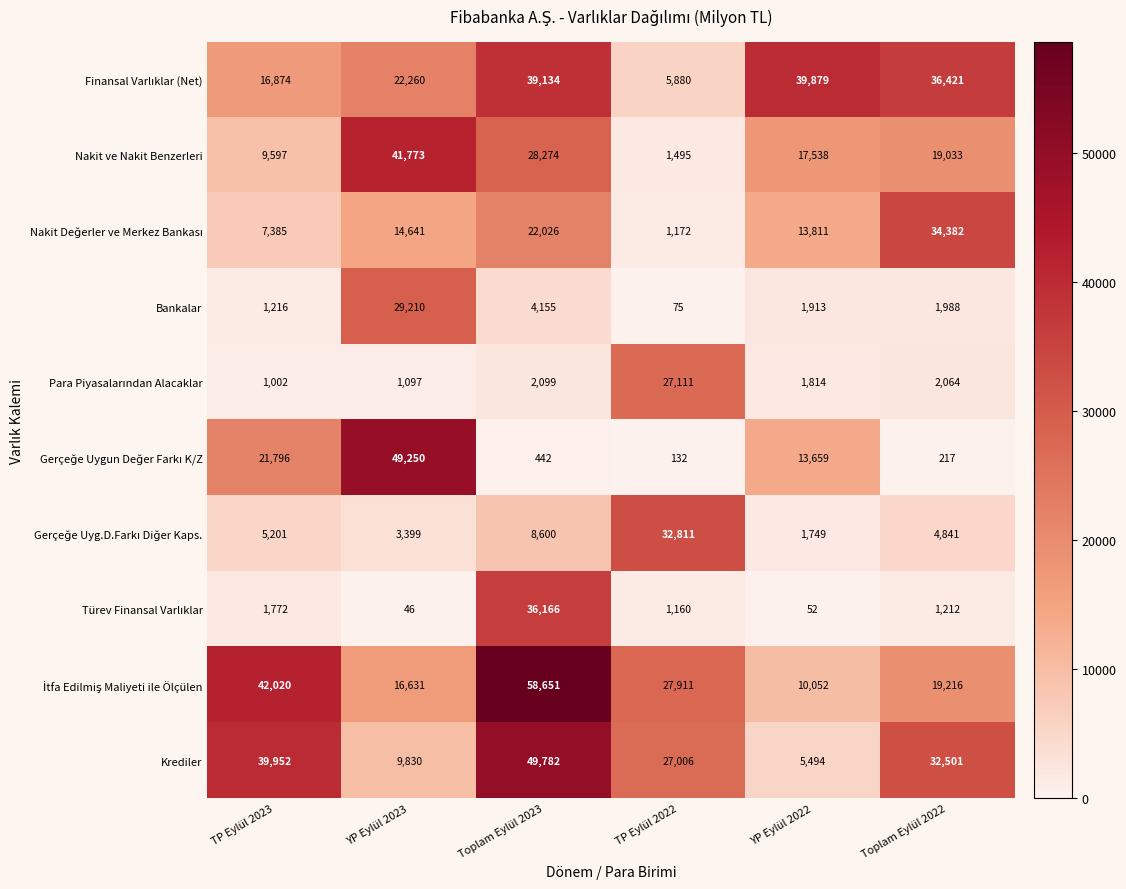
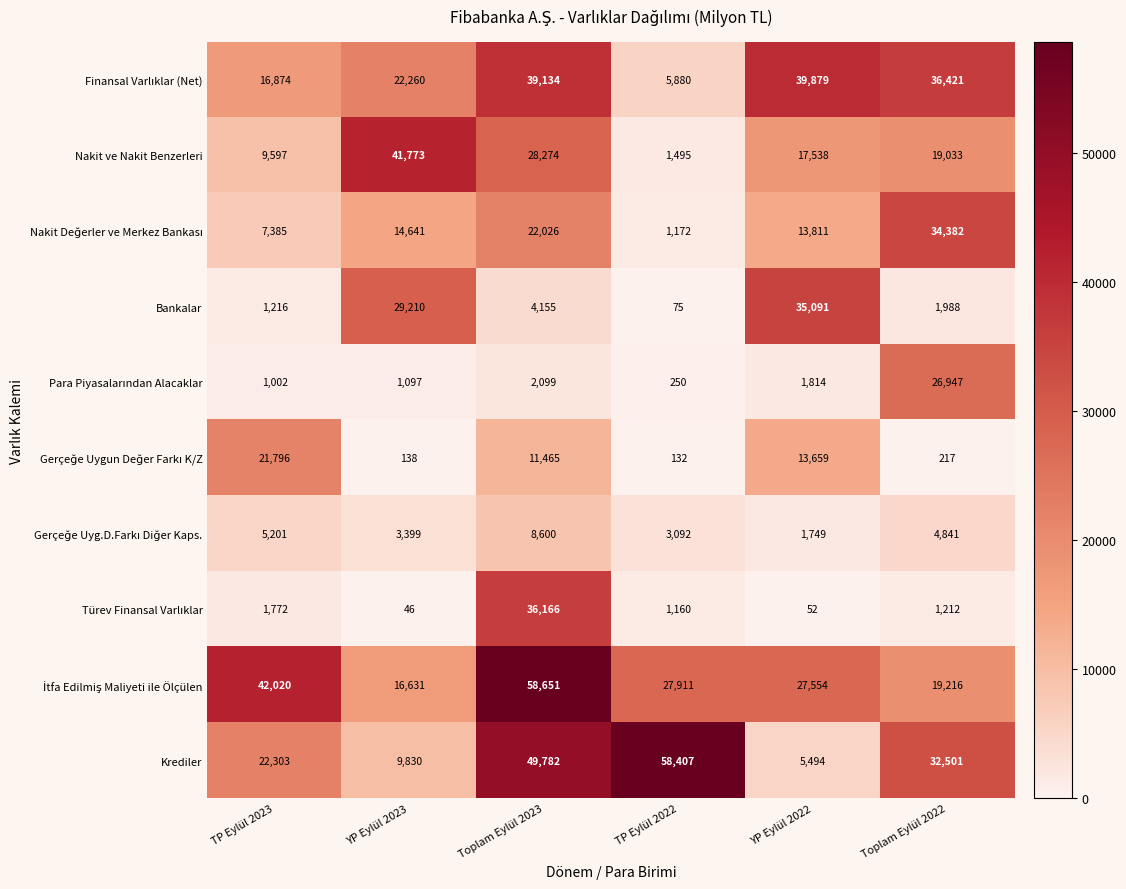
  {
    "Finansal Varlıklar (Net)": {
      "TP Eylül 2023": "16,874",
      "YP Eylül 2023": "22,260",
      "Toplam Eylül 2023": "39,134",
      "TP Eylül 2022": "5,880",
      "YP Eylül 2022": "39,879",
      "Toplam Eylül 2022": "36,421"
    },
    "Nakit ve Nakit Benzerleri": {
      "TP Eylül 2023": "9,597",
      "YP Eylül 2023": "41,773",
      "Toplam Eylül 2023": "28,274",
      "TP Eylül 2022": "1,495",
      "YP Eylül 2022": "17,538",
      "Toplam Eylül 2022": "19,033"
    },
    "Nakit Değerler ve Merkez Bankası": {
      "TP Eylül 2023": "7,385",
      "YP Eylül 2023": "14,641",
      "Toplam Eylül 2023": "22,026",
      "TP Eylül 2022": "1,172",
      "YP Eylül 2022": "13,811",
      "Toplam Eylül 2022": "34,382"
    },
    "Bankalar": {
      "TP Eylül 2023": "1,216",
      "YP Eylül 2023": "29,210",
      "Toplam Eylül 2023": "4,155",
      "TP Eylül 2022": "75",
-     "YP Eylül 2022": "1,913",
+     "YP Eylül 2022": "35,091",
      "Toplam Eylül 2022": "1,988"
    },
    "Para Piyasalarından Alacaklar": {
      "TP Eylül 2023": "1,002",
      "YP Eylül 2023": "1,097",
      "Toplam Eylül 2023": "2,099",
-     "TP Eylül 2022": "27,111",
+     "TP Eylül 2022": "250",
      "YP Eylül 2022": "1,814",
-     "Toplam Eylül 2022": "2,064"
+     "Toplam Eylül 2022": "26,947"
    },
    "Gerçeğe Uygun Değer Farkı K/Z": {
      "TP Eylül 2023": "21,796",
-     "YP Eylül 2023": "49,250",
-     "Toplam Eylül 2023": "442",
+     "YP Eylül 2023": "138",
+     "Toplam Eylül 2023": "11,465",
      "TP Eylül 2022": "132",
      "YP Eylül 2022": "13,659",
      "Toplam Eylül 2022": "217"
    },
    "Gerçeğe Uyg.D.Farkı Diğer Kaps.": {
      "TP Eylül 2023": "5,201",
      "YP Eylül 2023": "3,399",
      "Toplam Eylül 2023": "8,600",
-     "TP Eylül 2022": "32,811",
+     "TP Eylül 2022": "3,092",
      "YP Eylül 2022": "1,749",
      "Toplam Eylül 2022": "4,841"
    },
    "Türev Finansal Varlıklar": {
      "TP Eylül 2023": "1,772",
      "YP Eylül 2023": "46",
      "Toplam Eylül 2023": "36,166",
      "TP Eylül 2022": "1,160",
      "YP Eylül 2022": "52",
      "Toplam Eylül 2022": "1,212"
    },
    "İtfa Edilmiş Maliyeti ile Ölçülen": {
      "TP Eylül 2023": "42,020",
      "YP Eylül 2023": "16,631",
      "Toplam Eylül 2023": "58,651",
      "TP Eylül 2022": "27,911",
-     "YP Eylül 2022": "10,052",
+     "YP Eylül 2022": "27,554",
      "Toplam Eylül 2022": "19,216"
    },
    "Krediler": {
-     "TP Eylül 2023": "39,952",
+     "TP Eylül 2023": "22,303",
      "YP Eylül 2023": "9,830",
      "Toplam Eylül 2023": "49,782",
-     "TP Eylül 2022": "27,006",
+     "TP Eylül 2022": "58,407",
      "YP Eylül 2022": "5,494",
      "Toplam Eylül 2022": "32,501"
    }
  }
